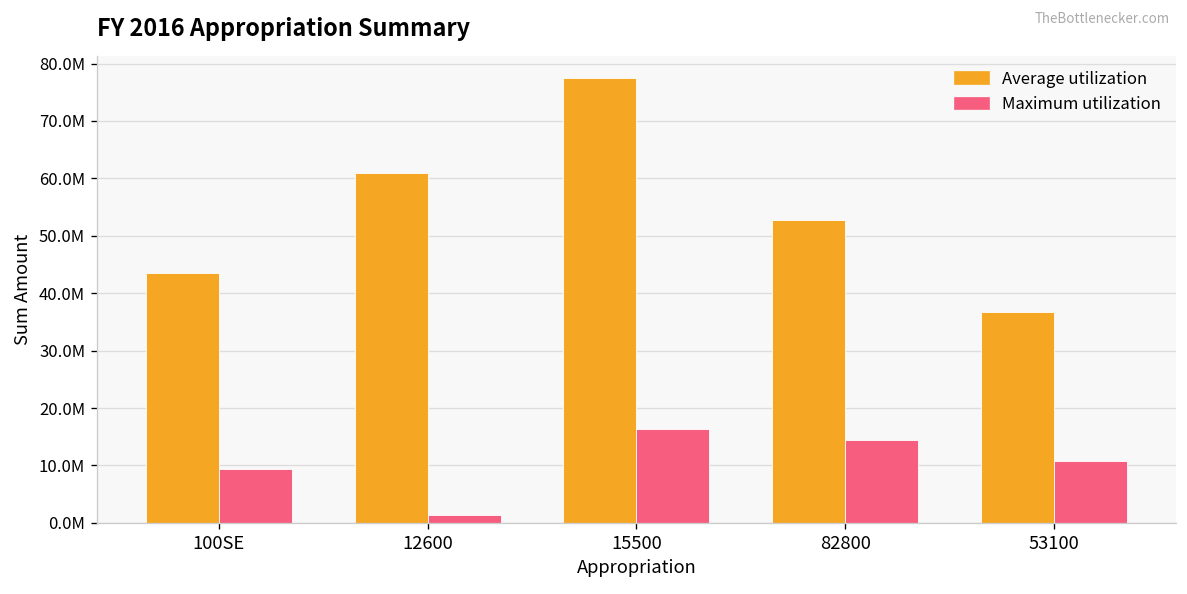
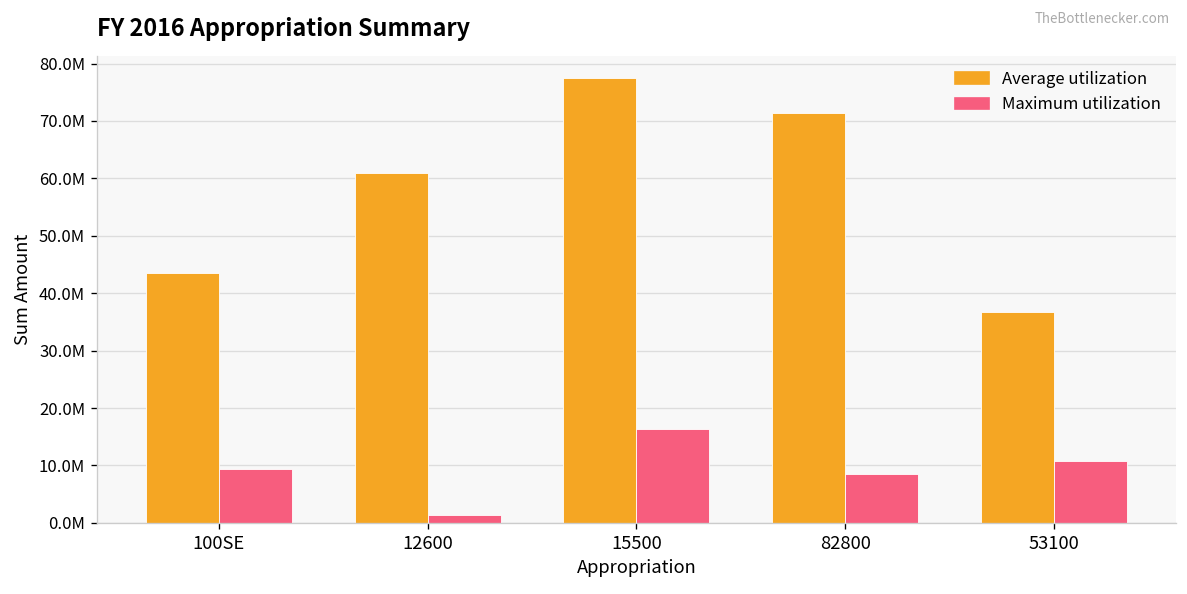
  {
    "Average utilization": {
      "100SE": 44000000,
      "12600": 61000000,
      "15500": 77000000,
-     "82800": 53000000,
+     "82800": 71000000,
      "53100": 37000000
    },
    "Maximum utilization": {
      "100SE": 9000000,
      "12600": 1000000,
      "15500": 16000000,
-     "82800": 14000000,
+     "82800": 9000000,
      "53100": 11000000
    }
  }
